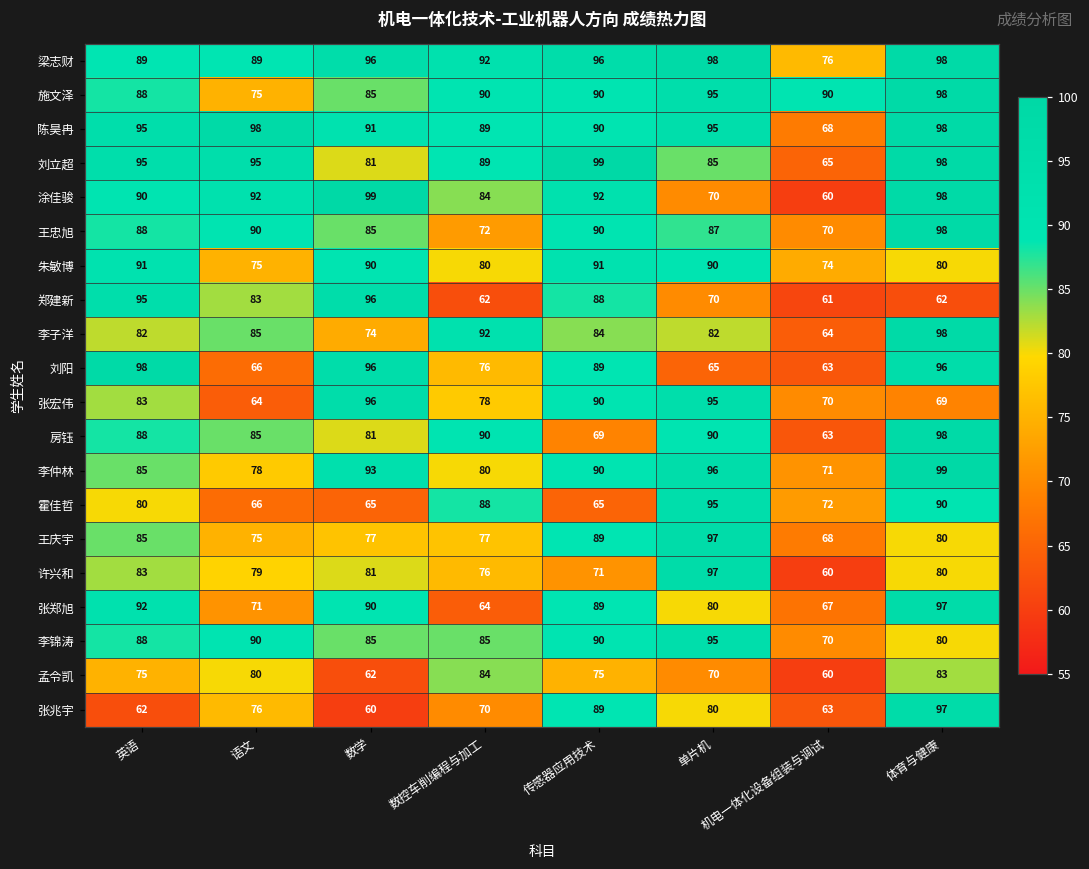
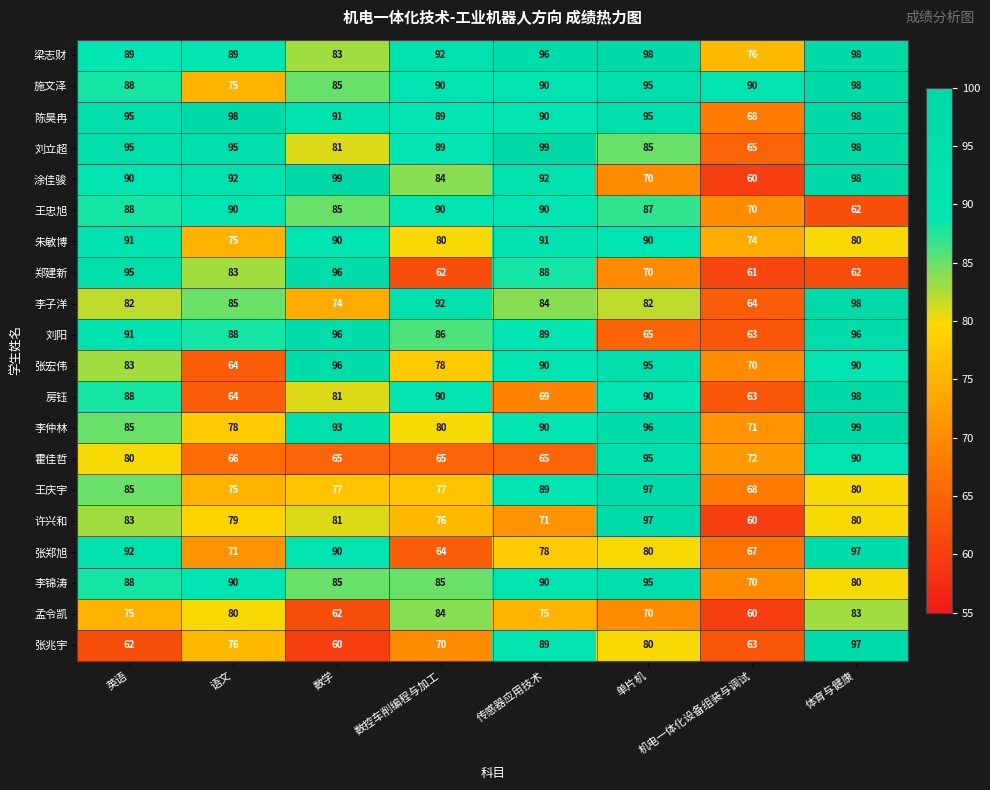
  {
    "梁志财": {
      "英语": 89,
      "语文": 89,
-     "数学": 96,
+     "数学": 83,
      "数控车削编程与加工": 92,
      "传感器应用技术": 96,
      "单片机": 98,
      "机电一体化设备组装与调试": 76,
      "体育与健康": 98
    },
    "施文泽": {
      "英语": 88,
      "语文": 75,
      "数学": 85,
      "数控车削编程与加工": 90,
      "传感器应用技术": 90,
      "单片机": 95,
      "机电一体化设备组装与调试": 90,
      "体育与健康": 98
    },
    "陈昊冉": {
      "英语": 95,
      "语文": 98,
      "数学": 91,
      "数控车削编程与加工": 89,
      "传感器应用技术": 90,
      "单片机": 95,
      "机电一体化设备组装与调试": 68,
      "体育与健康": 98
    },
    "刘立超": {
      "英语": 95,
      "语文": 95,
      "数学": 81,
      "数控车削编程与加工": 89,
      "传感器应用技术": 99,
      "单片机": 85,
      "机电一体化设备组装与调试": 65,
      "体育与健康": 98
    },
    "涂佳骏": {
      "英语": 90,
      "语文": 92,
      "数学": 99,
      "数控车削编程与加工": 84,
      "传感器应用技术": 92,
      "单片机": 70,
      "机电一体化设备组装与调试": 60,
      "体育与健康": 98
    },
    "王忠旭": {
      "英语": 88,
      "语文": 90,
      "数学": 85,
-     "数控车削编程与加工": 72,
+     "数控车削编程与加工": 90,
      "传感器应用技术": 90,
      "单片机": 87,
      "机电一体化设备组装与调试": 70,
-     "体育与健康": 98
+     "体育与健康": 62
    },
    "朱敏博": {
      "英语": 91,
      "语文": 75,
      "数学": 90,
      "数控车削编程与加工": 80,
      "传感器应用技术": 91,
      "单片机": 90,
      "机电一体化设备组装与调试": 74,
      "体育与健康": 80
    },
    "郑建新": {
      "英语": 95,
      "语文": 83,
      "数学": 96,
      "数控车削编程与加工": 62,
      "传感器应用技术": 88,
      "单片机": 70,
      "机电一体化设备组装与调试": 61,
      "体育与健康": 62
    },
    "李子洋": {
      "英语": 82,
      "语文": 85,
      "数学": 74,
      "数控车削编程与加工": 92,
      "传感器应用技术": 84,
      "单片机": 82,
      "机电一体化设备组装与调试": 64,
      "体育与健康": 98
    },
    "刘阳": {
-     "英语": 98,
-     "语文": 66,
+     "英语": 91,
+     "语文": 88,
      "数学": 96,
-     "数控车削编程与加工": 76,
+     "数控车削编程与加工": 86,
      "传感器应用技术": 89,
      "单片机": 65,
      "机电一体化设备组装与调试": 63,
      "体育与健康": 96
    },
    "张宏伟": {
      "英语": 83,
      "语文": 64,
      "数学": 96,
      "数控车削编程与加工": 78,
      "传感器应用技术": 90,
      "单片机": 95,
      "机电一体化设备组装与调试": 70,
-     "体育与健康": 69
+     "体育与健康": 90
    },
    "房钰": {
      "英语": 88,
-     "语文": 85,
+     "语文": 64,
      "数学": 81,
      "数控车削编程与加工": 90,
      "传感器应用技术": 69,
      "单片机": 90,
      "机电一体化设备组装与调试": 63,
      "体育与健康": 98
    },
    "李仲林": {
      "英语": 85,
      "语文": 78,
      "数学": 93,
      "数控车削编程与加工": 80,
      "传感器应用技术": 90,
      "单片机": 96,
      "机电一体化设备组装与调试": 71,
      "体育与健康": 99
    },
    "霍佳哲": {
      "英语": 80,
      "语文": 66,
      "数学": 65,
-     "数控车削编程与加工": 88,
+     "数控车削编程与加工": 65,
      "传感器应用技术": 65,
      "单片机": 95,
      "机电一体化设备组装与调试": 72,
      "体育与健康": 90
    },
    "王庆宇": {
      "英语": 85,
      "语文": 75,
      "数学": 77,
      "数控车削编程与加工": 77,
      "传感器应用技术": 89,
      "单片机": 97,
      "机电一体化设备组装与调试": 68,
      "体育与健康": 80
    },
    "许兴和": {
      "英语": 83,
      "语文": 79,
      "数学": 81,
      "数控车削编程与加工": 76,
      "传感器应用技术": 71,
      "单片机": 97,
      "机电一体化设备组装与调试": 60,
      "体育与健康": 80
    },
    "张郑旭": {
      "英语": 92,
      "语文": 71,
      "数学": 90,
      "数控车削编程与加工": 64,
-     "传感器应用技术": 89,
+     "传感器应用技术": 78,
      "单片机": 80,
      "机电一体化设备组装与调试": 67,
      "体育与健康": 97
    },
    "李锦涛": {
      "英语": 88,
      "语文": 90,
      "数学": 85,
      "数控车削编程与加工": 85,
      "传感器应用技术": 90,
      "单片机": 95,
      "机电一体化设备组装与调试": 70,
      "体育与健康": 80
    },
    "孟令凯": {
      "英语": 75,
      "语文": 80,
      "数学": 62,
      "数控车削编程与加工": 84,
      "传感器应用技术": 75,
      "单片机": 70,
      "机电一体化设备组装与调试": 60,
      "体育与健康": 83
    },
    "张兆宇": {
      "英语": 62,
      "语文": 76,
      "数学": 60,
      "数控车削编程与加工": 70,
      "传感器应用技术": 89,
      "单片机": 80,
      "机电一体化设备组装与调试": 63,
      "体育与健康": 97
    }
  }
